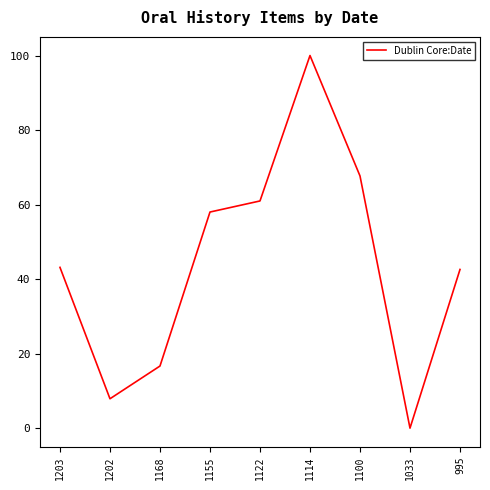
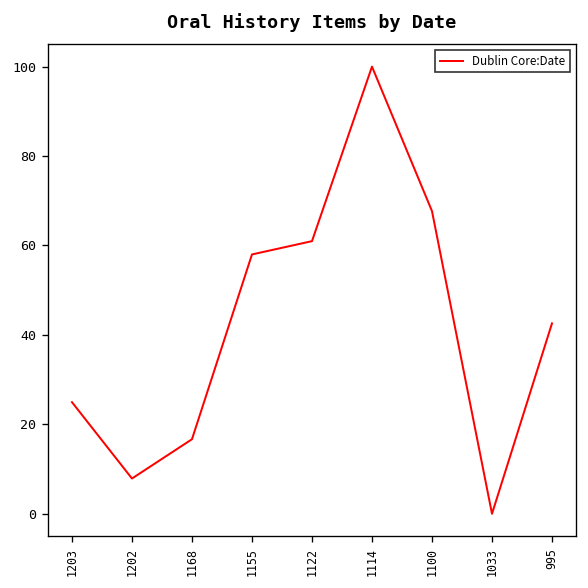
  {
-   "1203": 43,
+   "1203": 25,
    "1202": 8,
    "1168": 17,
    "1155": 58,
    "1122": 61,
    "1114": 100,
    "1100": 68,
    "1033": 0,
    "995": 43
  }
